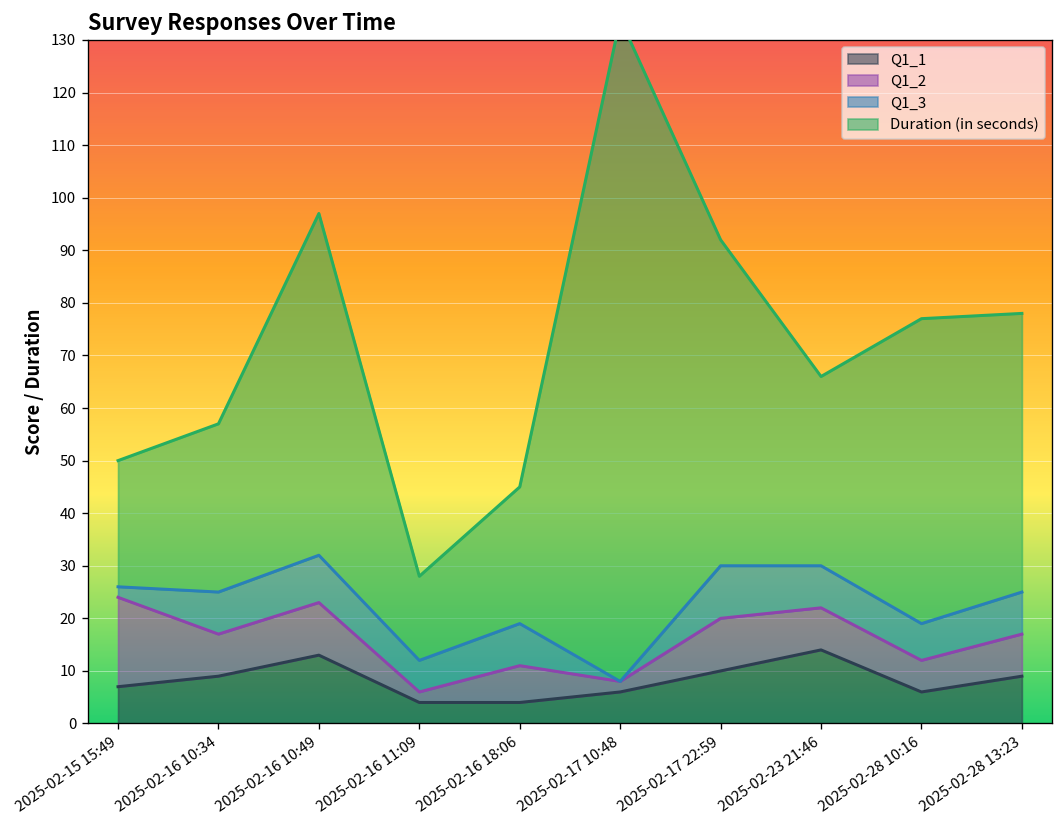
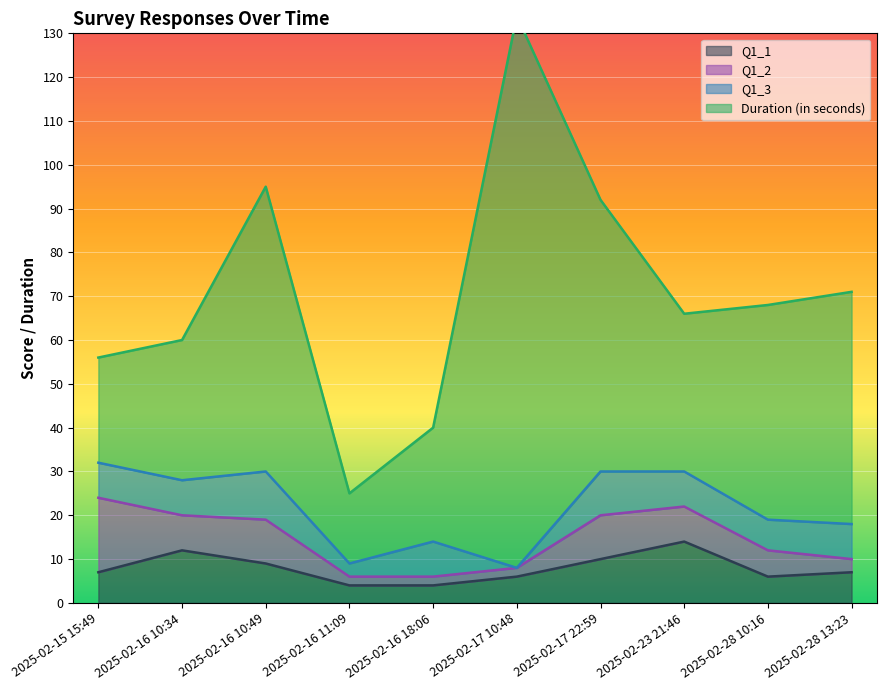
  {
    "Q1_1": {
      "2025-02-15 15:49": 7,
-     "2025-02-16 10:34": 9,
-     "2025-02-16 10:49": 13,
+     "2025-02-16 10:34": 12,
+     "2025-02-16 10:49": 9,
      "2025-02-16 11:09": 4,
      "2025-02-16 18:06": 4,
      "2025-02-17 10:48": 6,
      "2025-02-17 22:59": 10,
      "2025-02-23 21:46": 14,
      "2025-02-28 10:16": 6,
-     "2025-02-28 13:23": 9
+     "2025-02-28 13:23": 7
    },
    "Q1_2": {
      "2025-02-15 15:49": 17,
      "2025-02-16 10:34": 8,
      "2025-02-16 10:49": 10,
      "2025-02-16 11:09": 2,
-     "2025-02-16 18:06": 7,
+     "2025-02-16 18:06": 2,
      "2025-02-17 22:59": 10,
      "2025-02-23 21:46": 8,
      "2025-02-28 10:16": 6,
-     "2025-02-28 13:23": 8
+     "2025-02-28 13:23": 3
    },
    "Q1_3": {
-     "2025-02-15 15:49": 2,
+     "2025-02-15 15:49": 8,
      "2025-02-16 10:34": 8,
-     "2025-02-16 10:49": 9,
-     "2025-02-16 11:09": 6,
+     "2025-02-16 10:49": 11,
+     "2025-02-16 11:09": 3,
      "2025-02-16 18:06": 8,
      "2025-02-17 22:59": 10,
      "2025-02-23 21:46": 8,
      "2025-02-28 10:16": 7,
      "2025-02-28 13:23": 8
    },
    "Duration (in seconds)": {
      "2025-02-15 15:49": 24,
      "2025-02-16 10:34": 32,
      "2025-02-16 10:49": 65,
      "2025-02-16 11:09": 16,
      "2025-02-16 18:06": 26,
      "2025-02-17 22:59": 62,
      "2025-02-23 21:46": 36,
-     "2025-02-28 10:16": 58,
+     "2025-02-28 10:16": 49,
      "2025-02-28 13:23": 53
    }
  }
